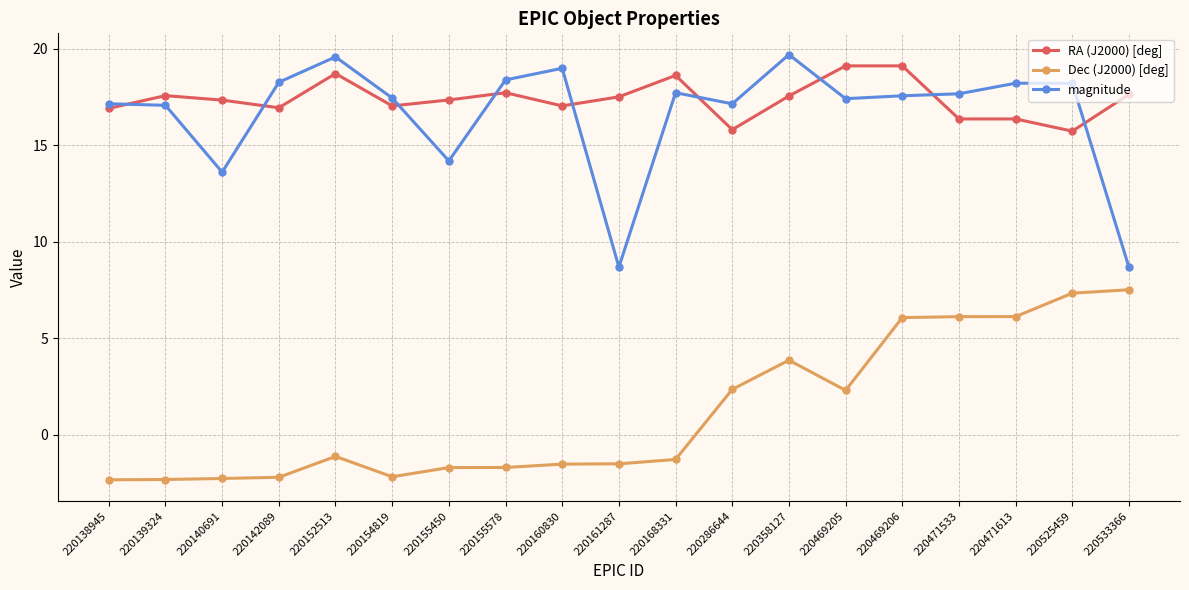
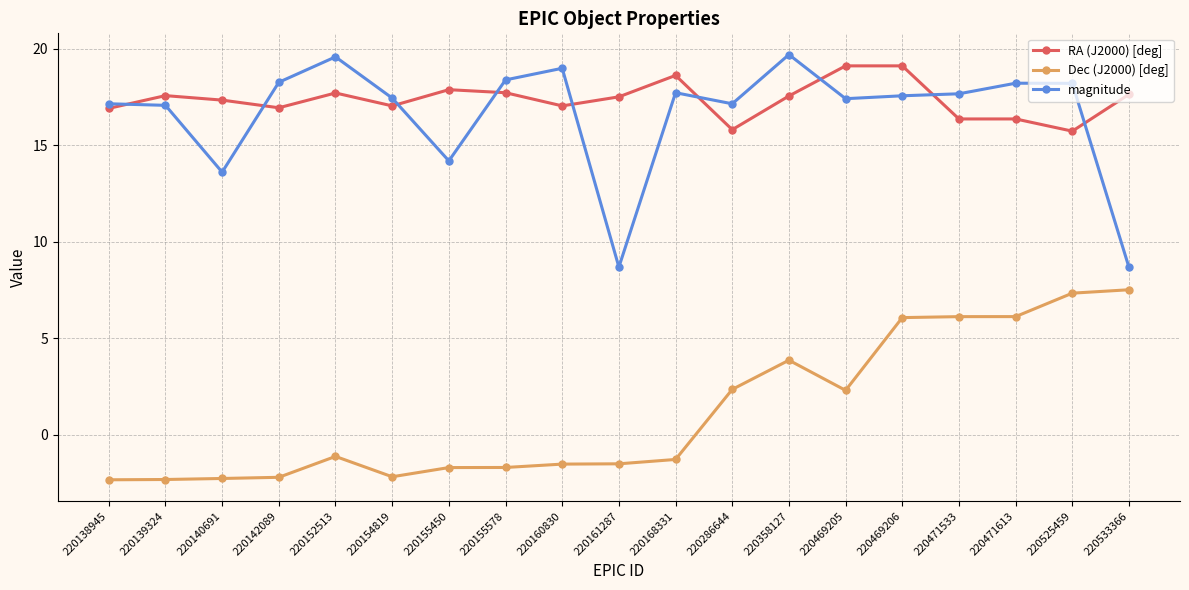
  {
    "RA (J2000) [deg]": {
      "220138945": 16.9,
      "220139324": 17.6,
      "220140691": 17.3,
      "220142089": 16.9,
-     "220152513": 18.7,
+     "220152513": 17.7,
      "220154819": 17.0,
-     "220155450": 17.3,
+     "220155450": 17.9,
      "220155578": 17.7,
      "220160830": 17.0,
      "220161287": 17.5,
      "220168331": 18.6,
      "220286644": 15.8,
      "220358127": 17.5,
      "220469205": 19.1,
      "220469206": 19.1,
      "220471533": 16.4,
      "220471613": 16.4,
      "220525459": 15.7
    },
    "Dec (J2000) [deg]": {
      "220138945": -2.3,
      "220139324": -2.3,
      "220140691": -2.3,
      "220142089": -2.2,
      "220152513": -1.1,
      "220154819": -2.2,
      "220155450": -1.7,
      "220155578": -1.7,
      "220160830": -1.5,
      "220161287": -1.5,
      "220168331": -1.3,
      "220286644": 2.4,
      "220358127": 3.9,
      "220469205": 2.3,
      "220469206": 6.1,
      "220471533": 6.1,
      "220471613": 6.1,
      "220525459": 7.3,
      "220533366": 7.5
    },
    "magnitude": {
      "220138945": 17.1,
      "220139324": 17.1,
      "220140691": 13.6,
      "220142089": 18.3,
      "220152513": 19.6,
      "220154819": 17.4,
      "220155450": 14.2,
      "220155578": 18.4,
      "220160830": 19.0,
      "220161287": 8.7,
      "220168331": 17.7,
      "220286644": 17.1,
      "220358127": 19.7,
      "220469205": 17.4,
      "220469206": 17.6,
      "220471533": 17.7,
      "220471613": 18.2,
      "220533366": 8.7
    }
  }
